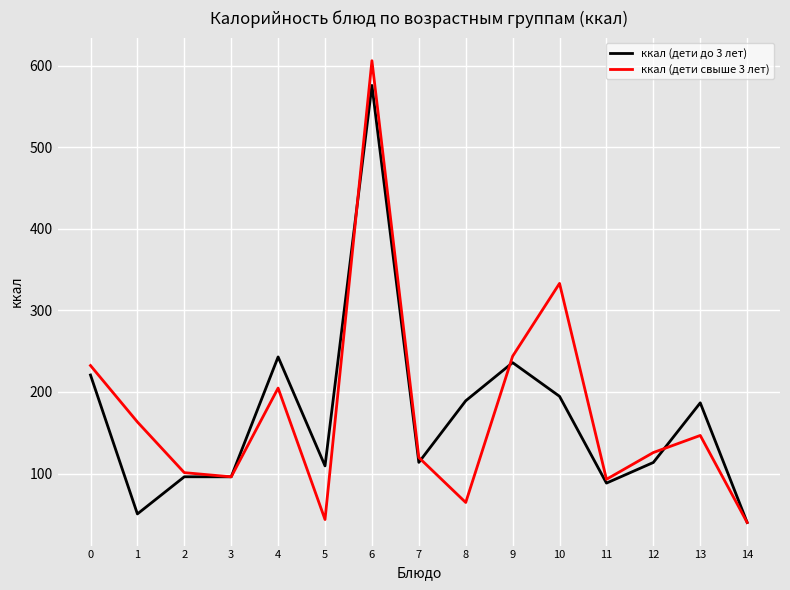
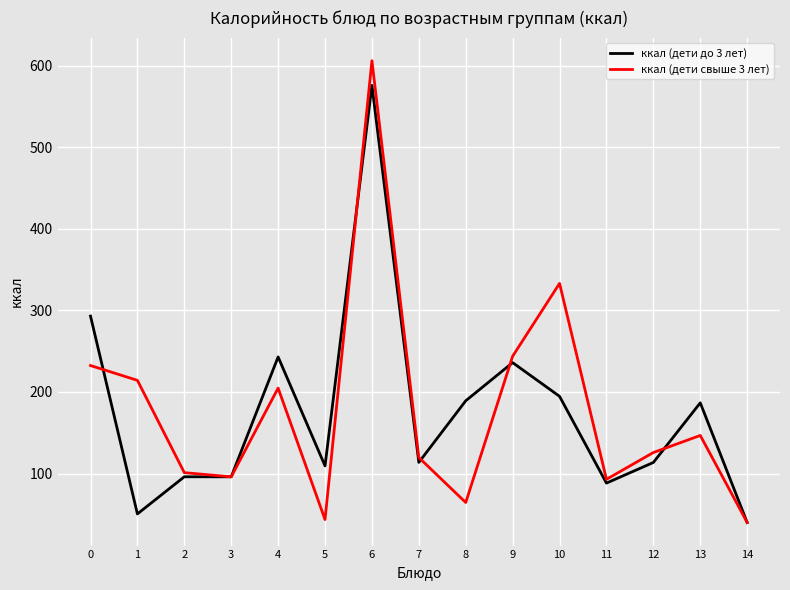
  {
    "ккал (дети до 3 лет)": {
-     "0": 220,
+     "0": 290,
      "1": 50,
      "2": 100,
      "4": 240,
      "5": 110,
      "6": 580,
      "7": 110,
      "8": 190,
      "9": 240,
      "10": 190,
      "11": 90,
      "12": 110,
      "13": 190
    },
    "ккал (дети свыше 3 лет)": {
      "0": 230,
-     "1": 160,
+     "1": 210,
      "2": 100,
      "4": 200,
      "5": 40,
      "6": 610,
      "7": 120,
      "8": 60,
      "9": 240,
      "10": 330,
      "11": 90,
      "12": 130,
      "13": 150
    }
  }
